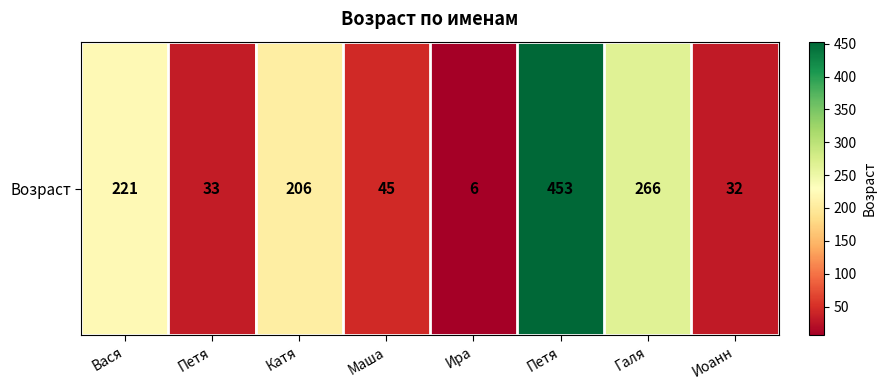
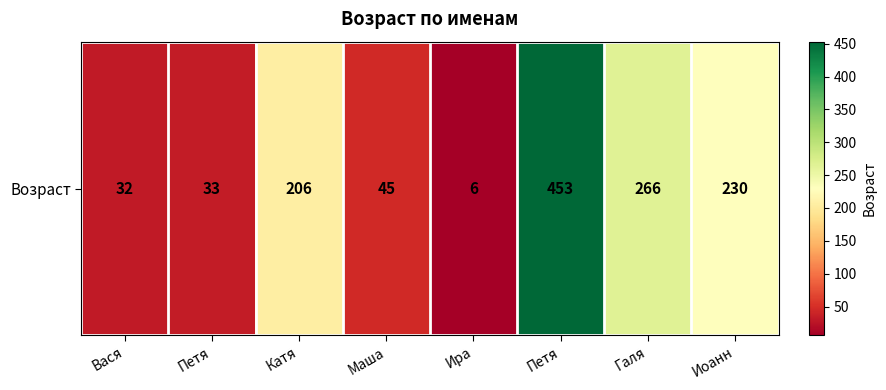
  {
    "Возраст": {
-     "Вася": 221,
+     "Вася": 32,
      "Катя": 206,
      "Маша": 45,
      "Ира": 6,
      "Галя": 266,
-     "Иоанн": 32
+     "Иоанн": 230
    }
  }
